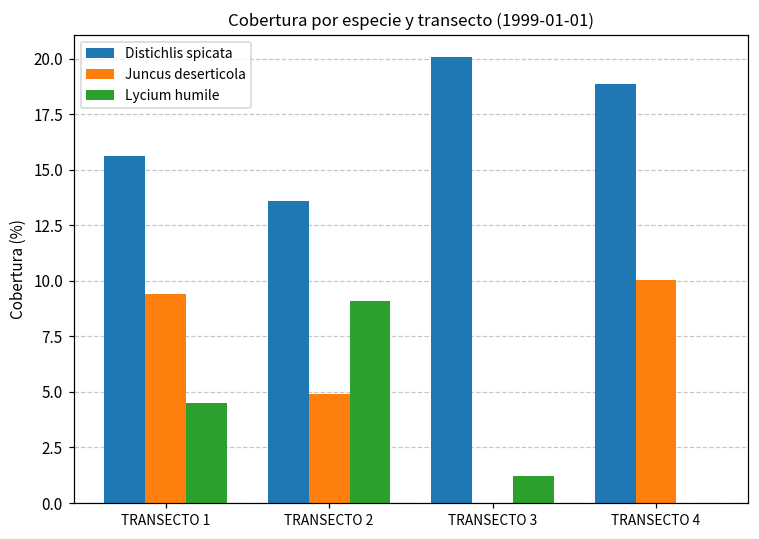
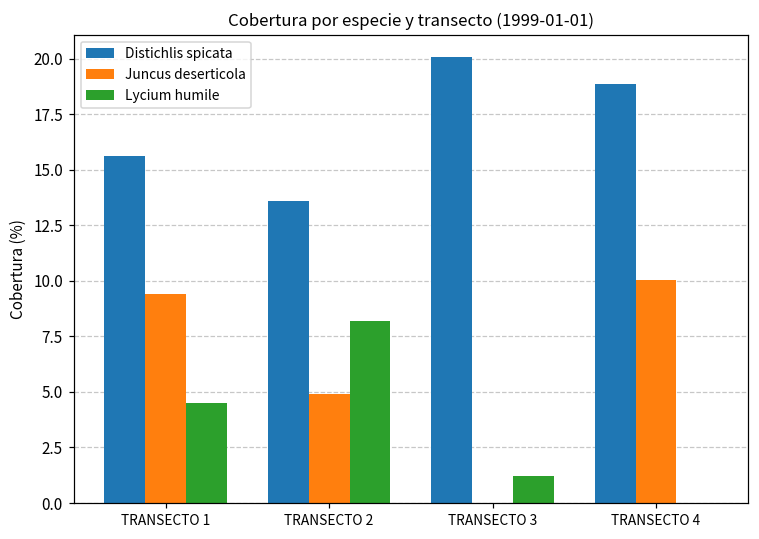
  {
    "Distichlis spicata": {
      "TRANSECTO 1": 15.6,
      "TRANSECTO 2": 13.6,
      "TRANSECTO 3": 20.1,
      "TRANSECTO 4": 18.9
    },
    "Juncus deserticola": {
      "TRANSECTO 1": 9.4,
      "TRANSECTO 2": 4.9,
      "TRANSECTO 3": 0.0,
      "TRANSECTO 4": 10.1
    },
    "Lycium humile": {
      "TRANSECTO 1": 4.5,
-     "TRANSECTO 2": 9.1,
+     "TRANSECTO 2": 8.2,
      "TRANSECTO 3": 1.2,
      "TRANSECTO 4": 0.0
    }
  }
